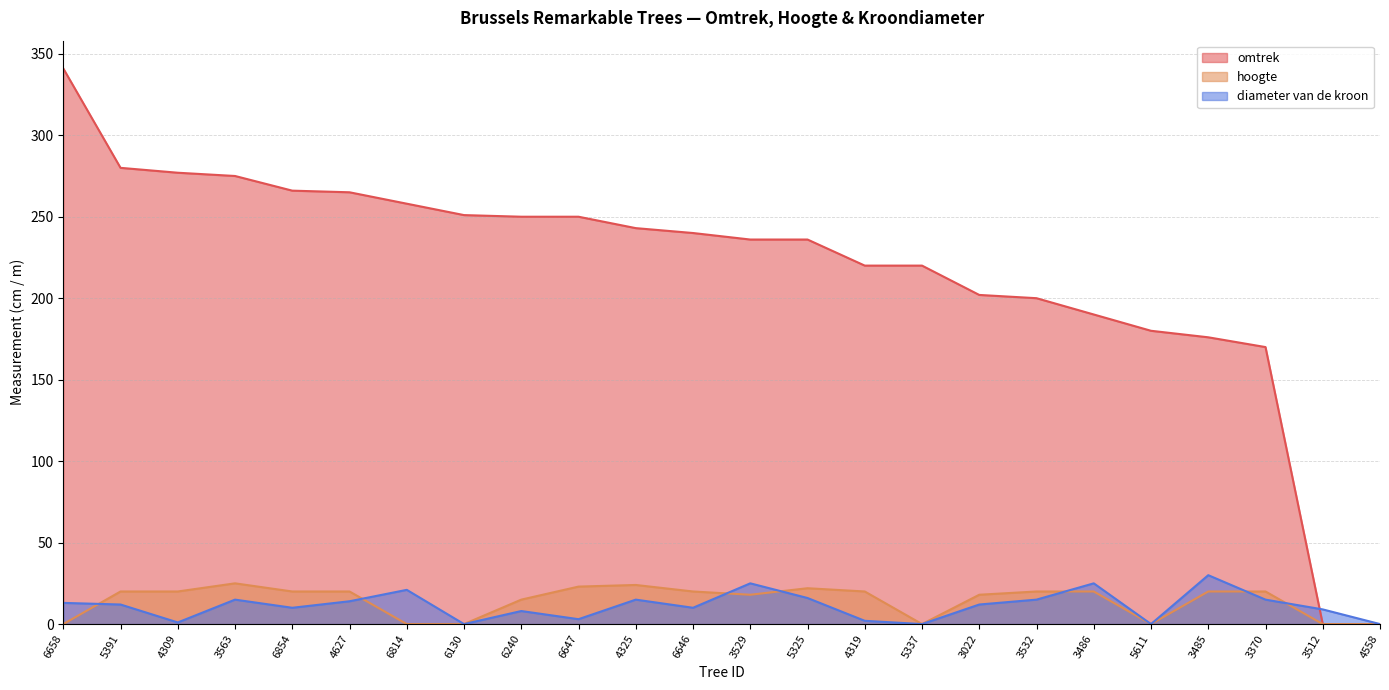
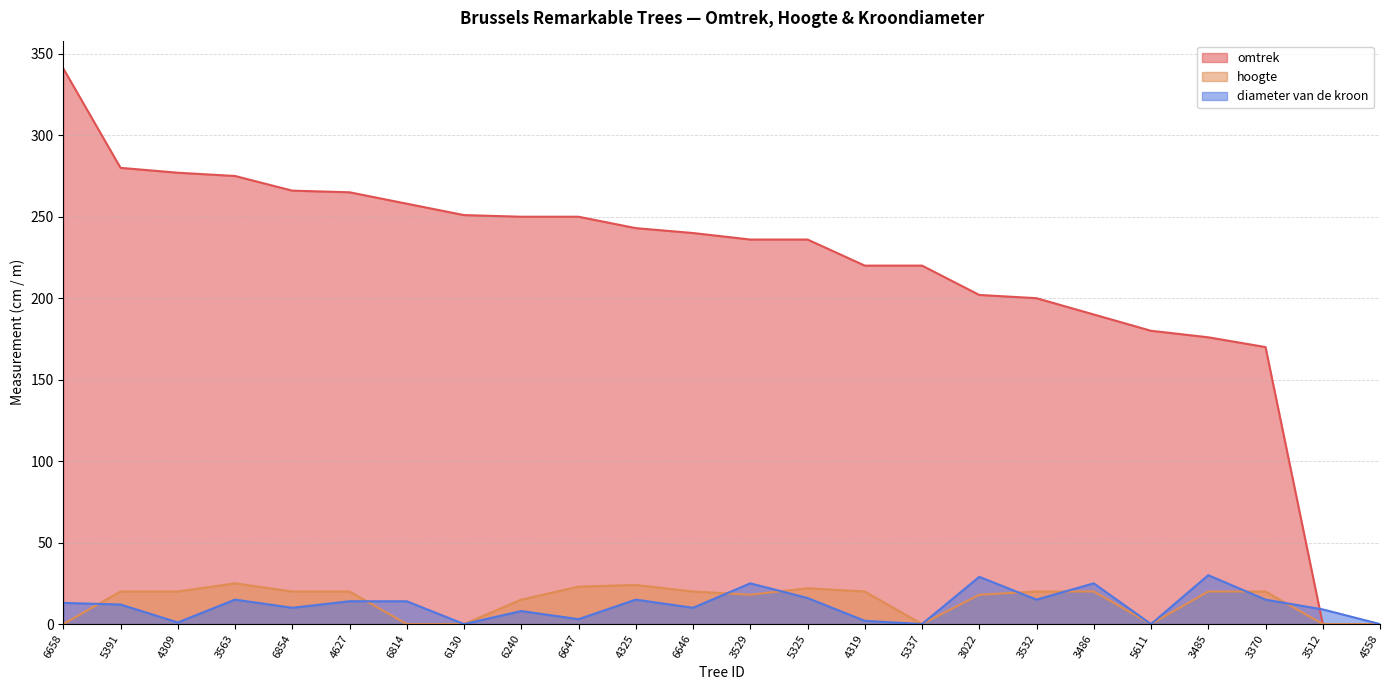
  {
    "diameter van de kroon": {
      "6658": 13,
      "5391": 12,
      "4309": 1,
      "3563": 15,
      "6854": 10,
      "4627": 14,
-     "6814": 21,
+     "6814": 14,
      "6240": 8,
      "6647": 3,
      "4325": 15,
      "6646": 10,
      "3529": 25,
      "5325": 16,
      "4319": 2,
-     "3022": 12,
+     "3022": 29,
      "3532": 15,
      "3486": 25,
      "3485": 30,
      "3370": 15,
      "3512": 9
    }
  }
